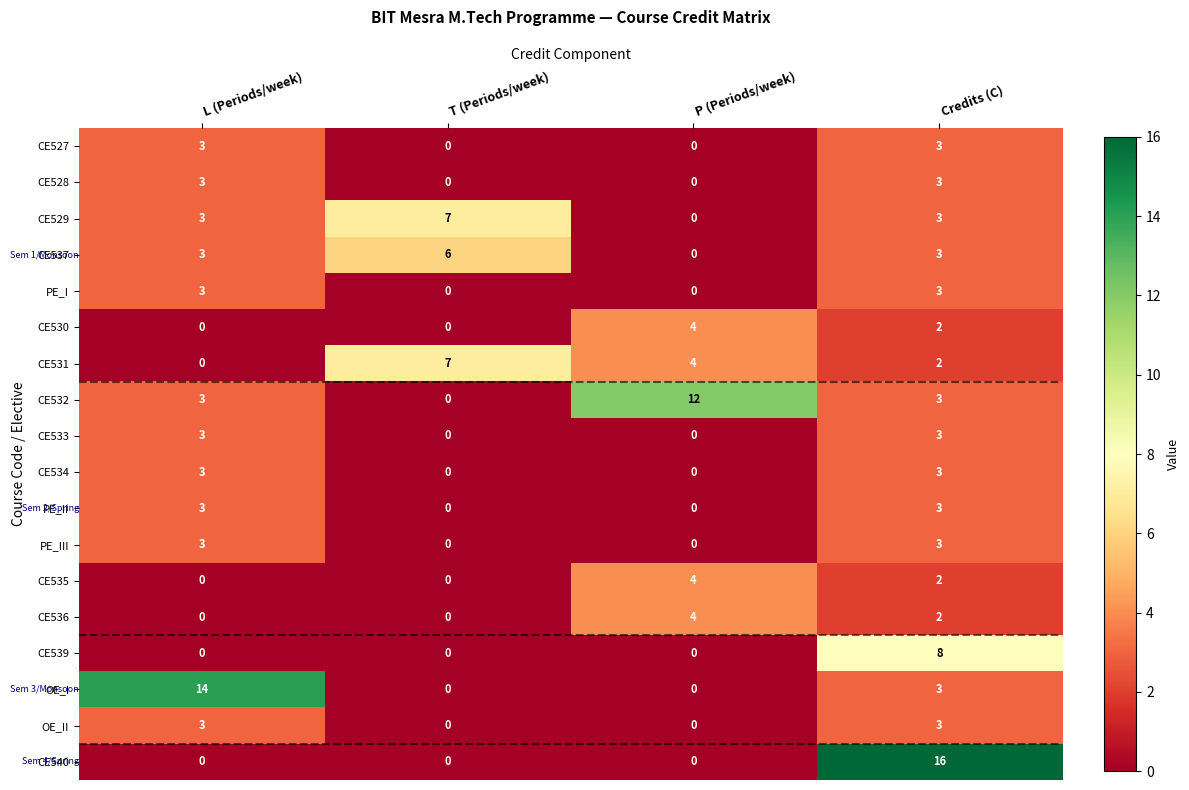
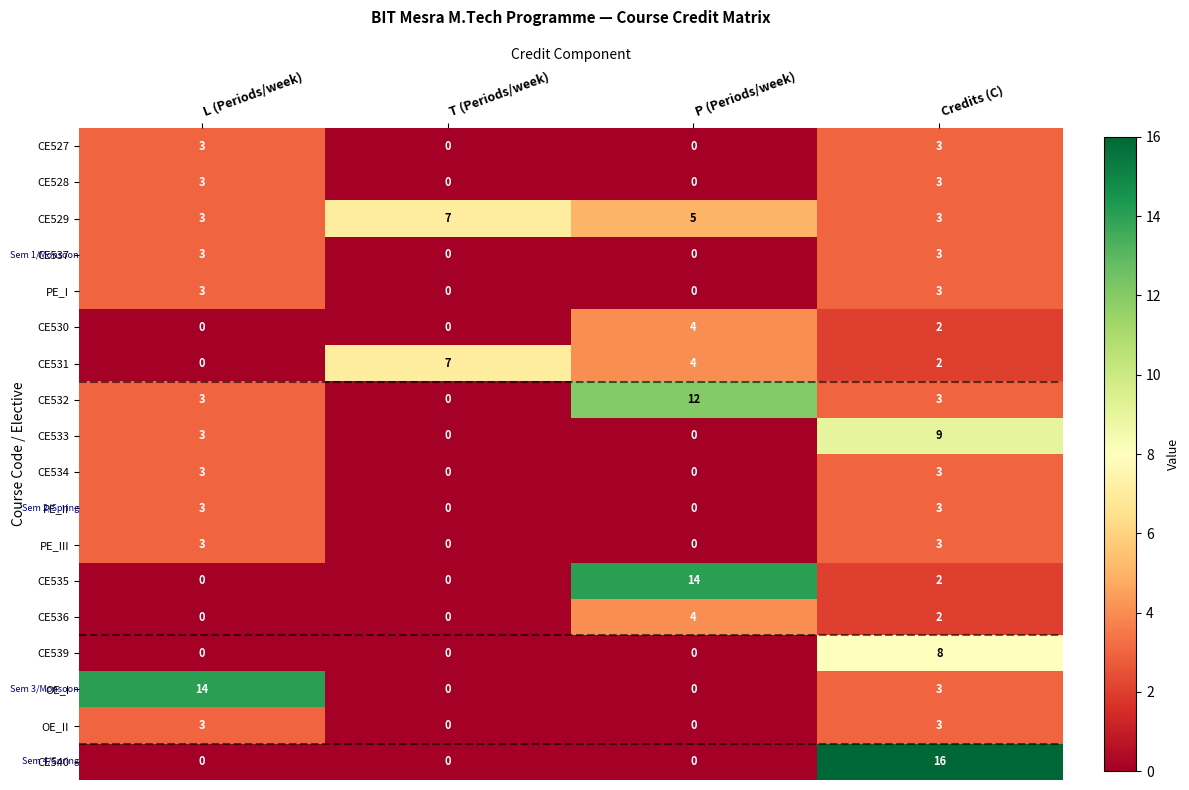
  {
    "CE527": {
      "L (Periods/week)": 3,
      "T (Periods/week)": 0,
      "P (Periods/week)": 0,
      "Credits (C)": 3
    },
    "CE528": {
      "L (Periods/week)": 3,
      "T (Periods/week)": 0,
      "P (Periods/week)": 0,
      "Credits (C)": 3
    },
    "CE529": {
      "L (Periods/week)": 3,
      "T (Periods/week)": 7,
-     "P (Periods/week)": 0,
+     "P (Periods/week)": 5,
      "Credits (C)": 3
    },
    "CE537": {
      "L (Periods/week)": 3,
-     "T (Periods/week)": 6,
+     "T (Periods/week)": 0,
      "P (Periods/week)": 0,
      "Credits (C)": 3
    },
    "PE_I": {
      "L (Periods/week)": 3,
      "T (Periods/week)": 0,
      "P (Periods/week)": 0,
      "Credits (C)": 3
    },
    "CE530": {
      "L (Periods/week)": 0,
      "T (Periods/week)": 0,
      "P (Periods/week)": 4,
      "Credits (C)": 2
    },
    "CE531": {
      "L (Periods/week)": 0,
      "T (Periods/week)": 7,
      "P (Periods/week)": 4,
      "Credits (C)": 2
    },
    "CE532": {
      "L (Periods/week)": 3,
      "T (Periods/week)": 0,
      "P (Periods/week)": 12,
      "Credits (C)": 3
    },
    "CE533": {
      "L (Periods/week)": 3,
      "T (Periods/week)": 0,
      "P (Periods/week)": 0,
-     "Credits (C)": 3
+     "Credits (C)": 9
    },
    "CE534": {
      "L (Periods/week)": 3,
      "T (Periods/week)": 0,
      "P (Periods/week)": 0,
      "Credits (C)": 3
    },
    "PE_II": {
      "L (Periods/week)": 3,
      "T (Periods/week)": 0,
      "P (Periods/week)": 0,
      "Credits (C)": 3
    },
    "PE_III": {
      "L (Periods/week)": 3,
      "T (Periods/week)": 0,
      "P (Periods/week)": 0,
      "Credits (C)": 3
    },
    "CE535": {
      "L (Periods/week)": 0,
      "T (Periods/week)": 0,
-     "P (Periods/week)": 4,
+     "P (Periods/week)": 14,
      "Credits (C)": 2
    },
    "CE536": {
      "L (Periods/week)": 0,
      "T (Periods/week)": 0,
      "P (Periods/week)": 4,
      "Credits (C)": 2
    },
    "CE539": {
      "L (Periods/week)": 0,
      "T (Periods/week)": 0,
      "P (Periods/week)": 0,
      "Credits (C)": 8
    },
    "OE_I": {
      "L (Periods/week)": 14,
      "T (Periods/week)": 0,
      "P (Periods/week)": 0,
      "Credits (C)": 3
    },
    "OE_II": {
      "L (Periods/week)": 3,
      "T (Periods/week)": 0,
      "P (Periods/week)": 0,
      "Credits (C)": 3
    },
    "CE540": {
      "L (Periods/week)": 0,
      "T (Periods/week)": 0,
      "P (Periods/week)": 0,
      "Credits (C)": 16
    }
  }
